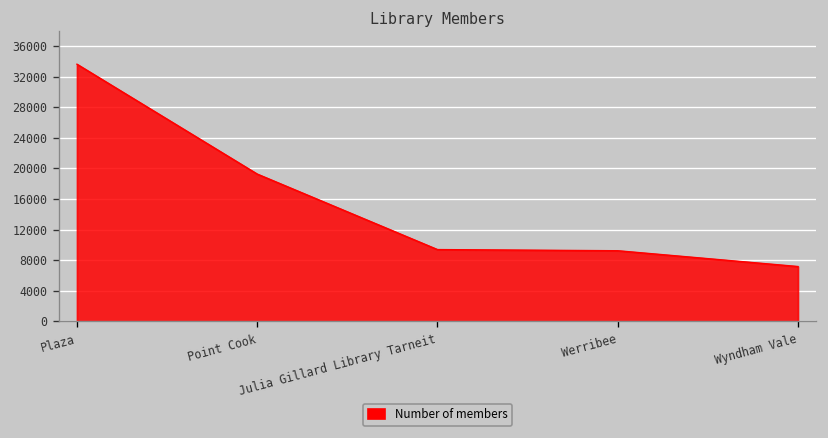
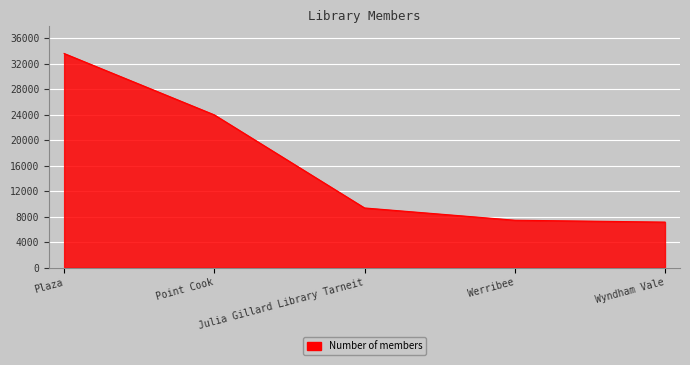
  {
    "Plaza": 34000,
-   "Point Cook": 19000,
+   "Point Cook": 24000,
    "Julia Gillard Library Tarneit": 9000,
-   "Werribee": 9000,
+   "Werribee": 7000,
    "Wyndham Vale": 7000
  }
